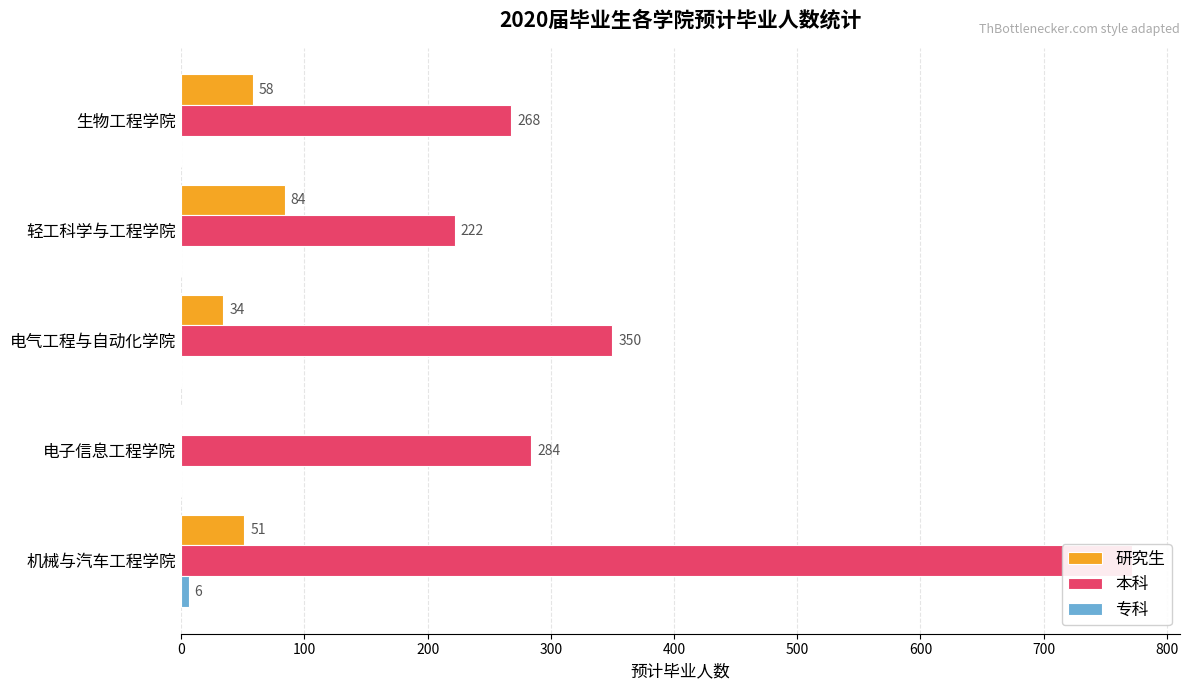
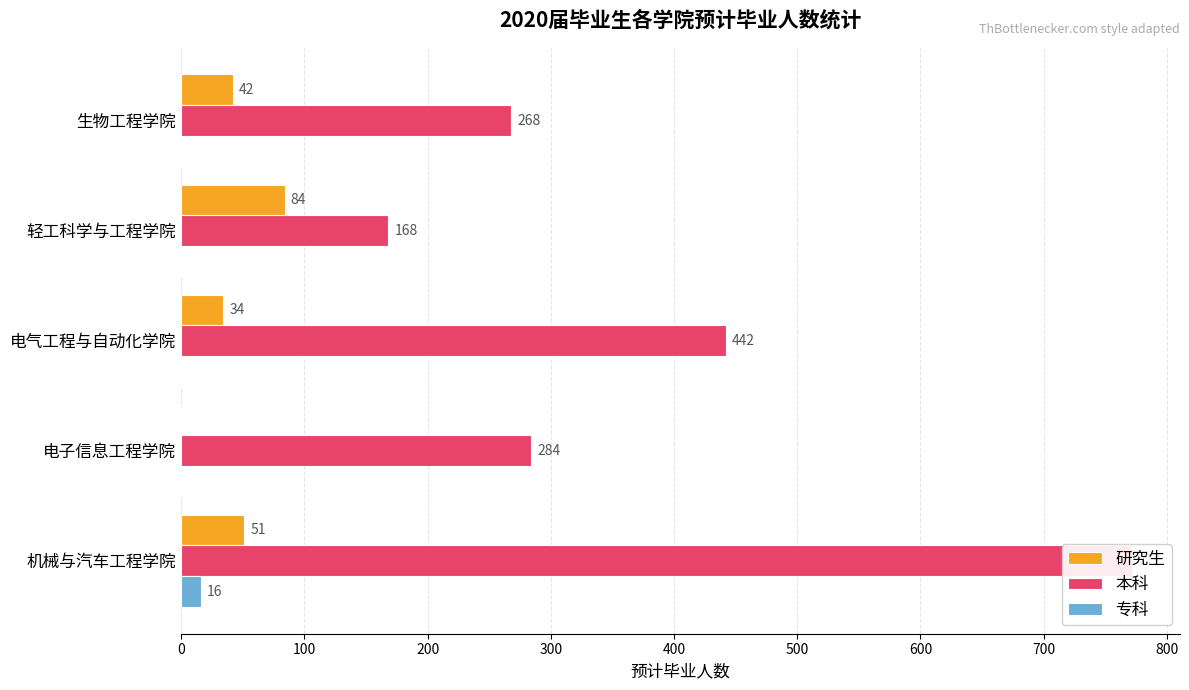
  {
    "研究生": {
-     "生物工程学院": 58,
+     "生物工程学院": 42,
      "轻工科学与工程学院": 84,
      "电气工程与自动化学院": 34,
      "机械与汽车工程学院": 51
    },
    "本科": {
      "生物工程学院": 268,
-     "轻工科学与工程学院": 222,
-     "电气工程与自动化学院": 350,
+     "轻工科学与工程学院": 168,
+     "电气工程与自动化学院": 442,
      "电子信息工程学院": 284
    },
    "专科": {
-     "机械与汽车工程学院": 6
+     "机械与汽车工程学院": 16
    }
  }
